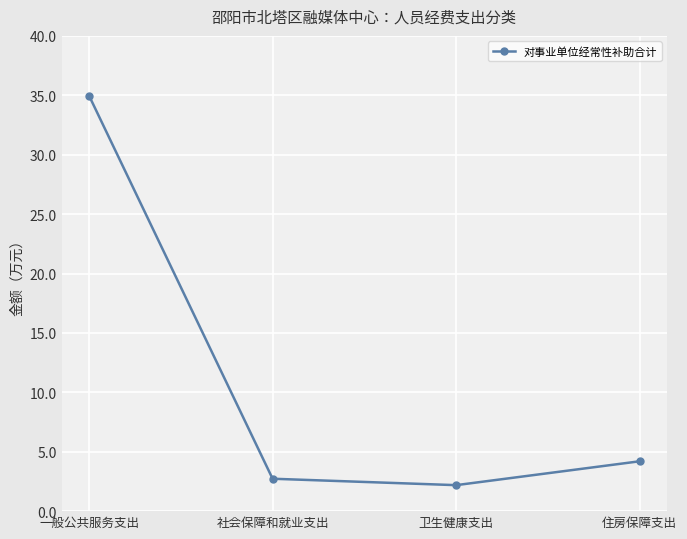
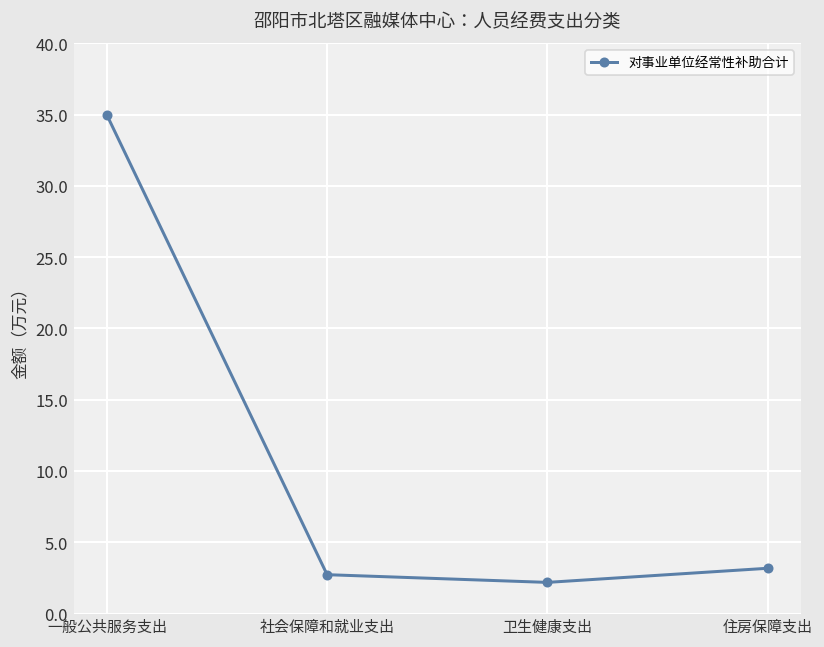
  {
    "一般公共服务支出": 35.0,
    "社会保障和就业支出": 2.7,
    "卫生健康支出": 2.2,
-   "住房保障支出": 4.2
+   "住房保障支出": 3.2
  }
